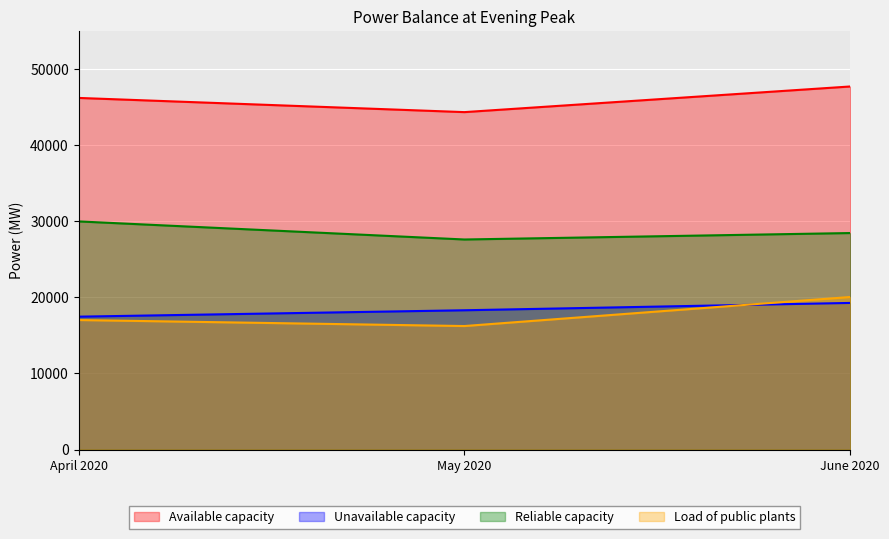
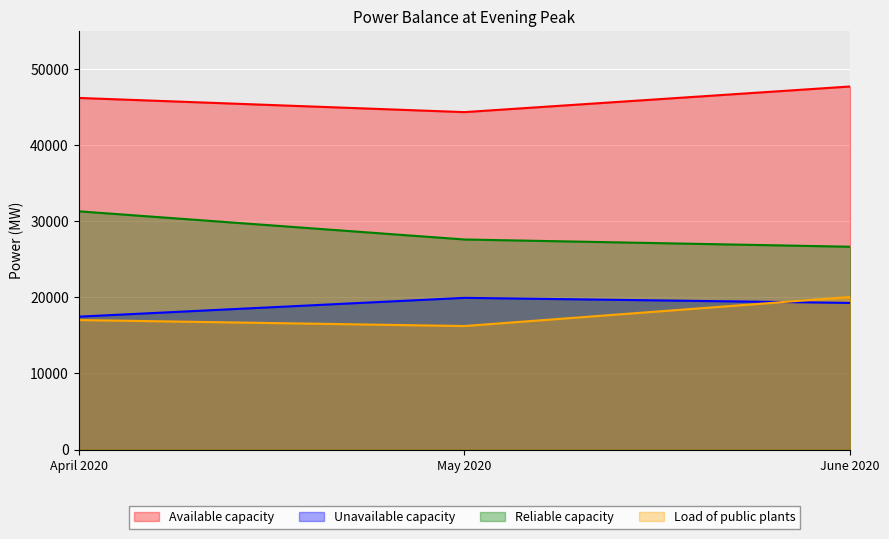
  {
    "Available capacity": {
      "April 2020": 46000,
      "May 2020": 44000,
      "June 2020": 48000
    },
    "Unavailable capacity": {
      "April 2020": 17000,
-     "May 2020": 18000,
+     "May 2020": 20000,
      "June 2020": 19000
    },
    "Reliable capacity": {
-     "April 2020": 30000,
+     "April 2020": 31000,
      "May 2020": 28000,
-     "June 2020": 28000
+     "June 2020": 27000
    },
    "Load of public plants": {
      "April 2020": 17000,
      "May 2020": 16000,
      "June 2020": 20000
    }
  }
